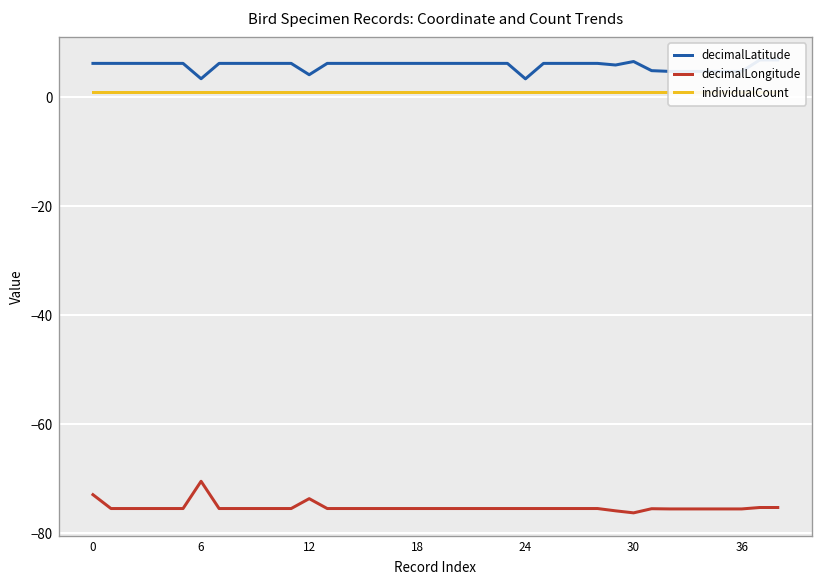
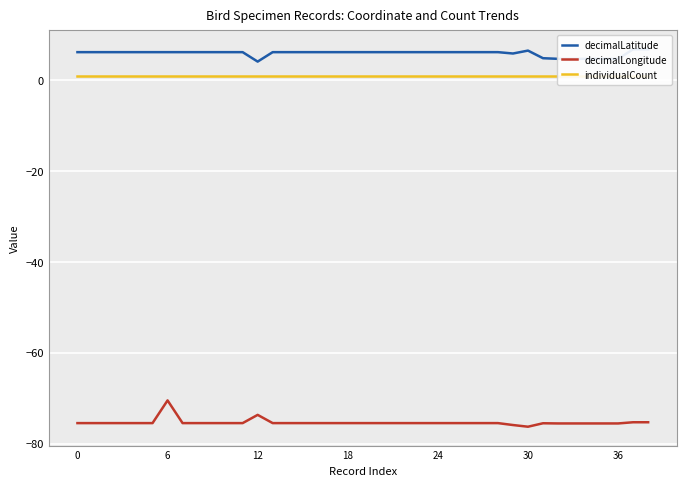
  {
    "decimalLatitude": {
      "0": 6,
-     "6": 3,
+     "6": 6,
      "12": 4,
      "18": 6,
-     "24": 3,
+     "24": 6,
      "30": 7
    },
    "decimalLongitude": {
-     "0": -73,
+     "0": -75,
      "6": -70,
      "12": -74,
      "18": -75,
      "24": -75,
      "30": -76,
      "36": -76
    },
    "individualCount": {
      "0": 1,
      "6": 1,
      "12": 1,
      "18": 1,
      "24": 1,
      "30": 1
    }
  }
